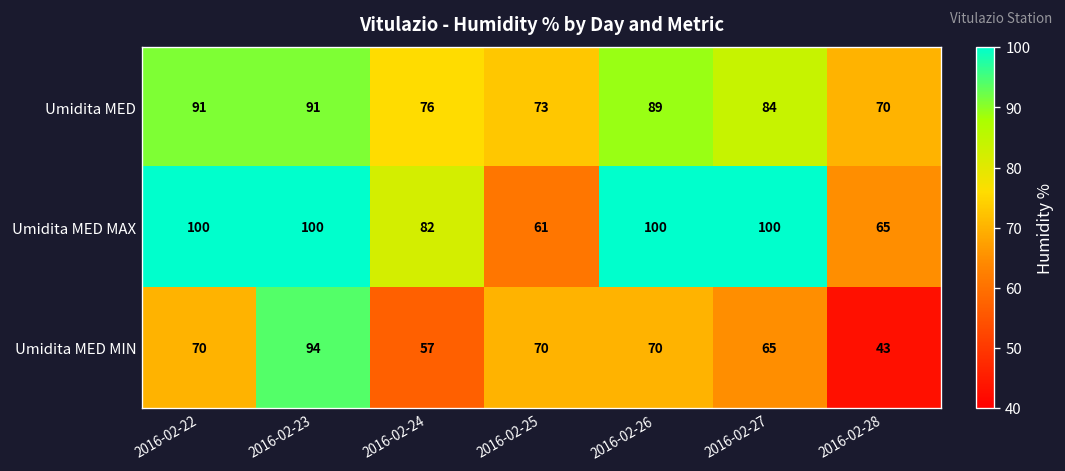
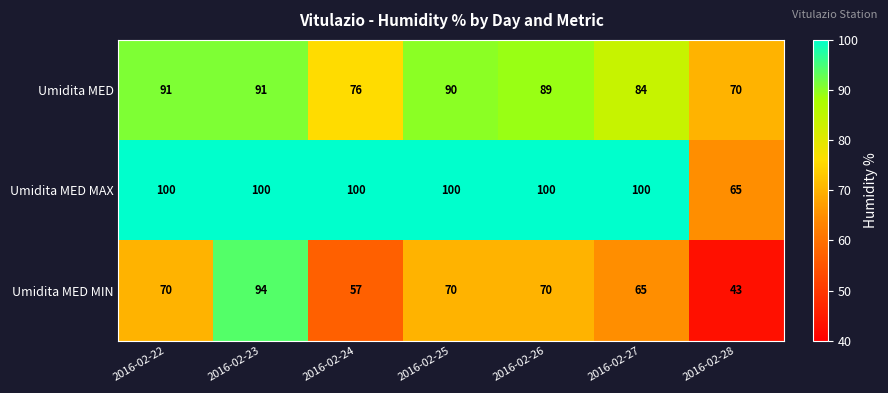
  {
    "Umidita MED": {
      "2016-02-22": 91,
      "2016-02-23": 91,
      "2016-02-24": 76,
-     "2016-02-25": 73,
+     "2016-02-25": 90,
      "2016-02-26": 89,
      "2016-02-27": 84,
      "2016-02-28": 70
    },
    "Umidita MED MAX": {
      "2016-02-22": 100,
      "2016-02-23": 100,
-     "2016-02-24": 82,
-     "2016-02-25": 61,
+     "2016-02-24": 100,
+     "2016-02-25": 100,
      "2016-02-26": 100,
      "2016-02-27": 100,
      "2016-02-28": 65
    },
    "Umidita MED MIN": {
      "2016-02-22": 70,
      "2016-02-23": 94,
      "2016-02-24": 57,
      "2016-02-25": 70,
      "2016-02-26": 70,
      "2016-02-27": 65,
      "2016-02-28": 43
    }
  }
